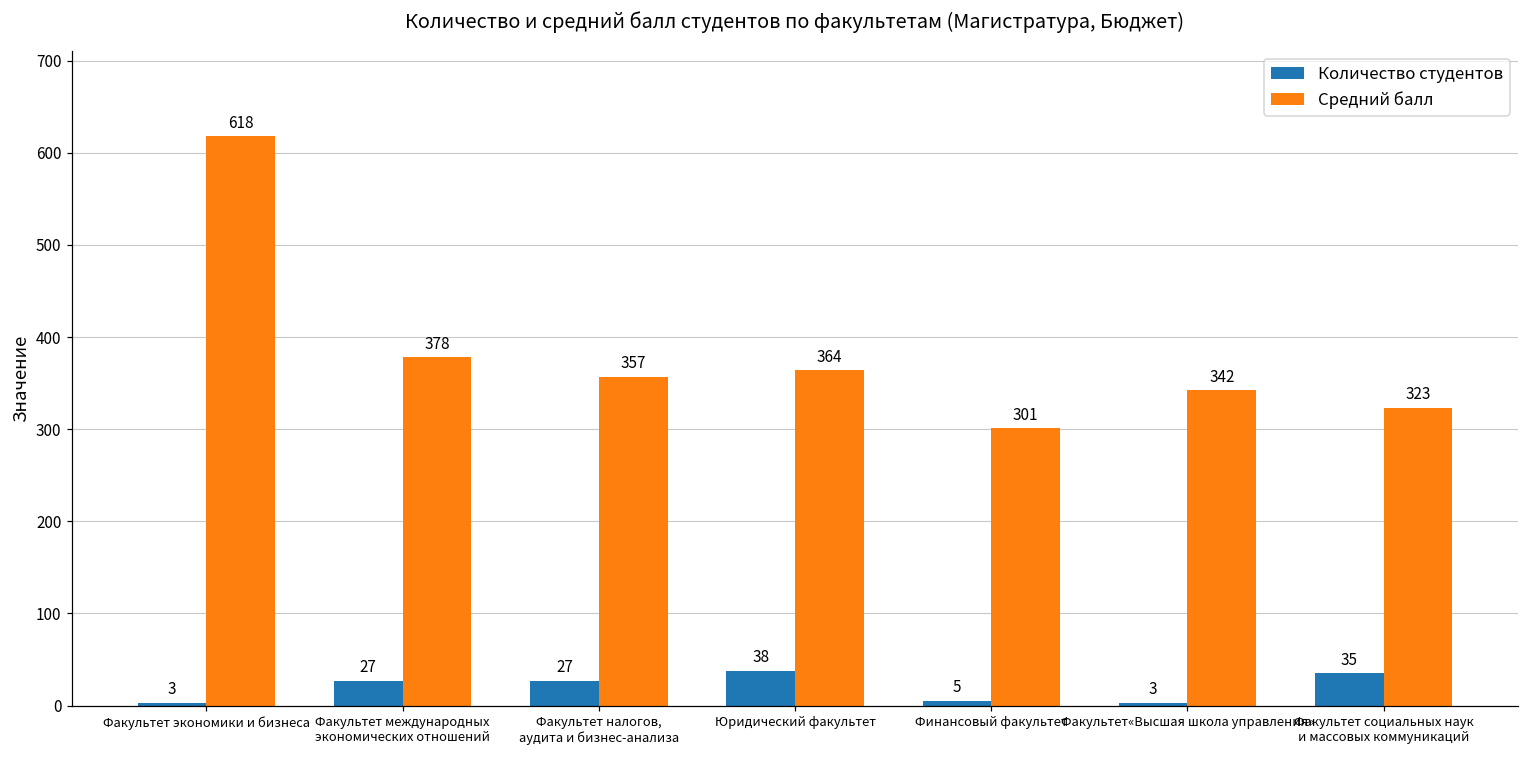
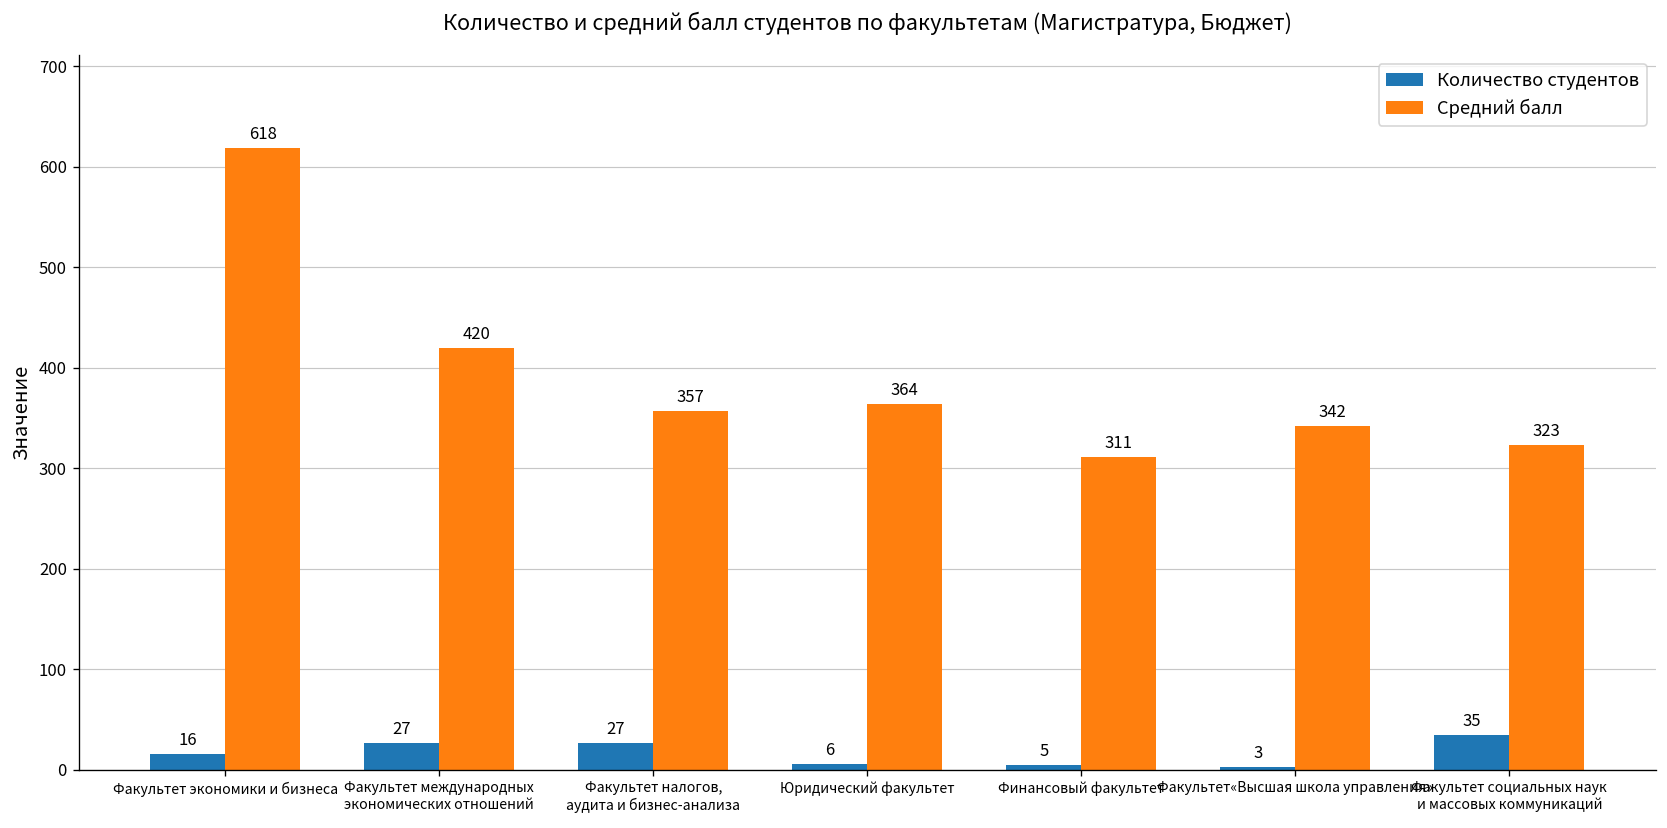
  {
    "Количество студентов": {
-     "Факультет экономики и бизнеса": 3,
+     "Факультет экономики и бизнеса": 16,
      "Факультет международных экономических отношений": 27,
      "Факультет налогов, аудита и бизнес-анализа": 27,
-     "Юридический факультет": 38,
+     "Юридический факультет": 6,
      "Финансовый факультет": 5,
      "Факультет«Высшая школа управления»": 3,
      "Факультет социальных наук и массовых коммуникаций": 35
    },
    "Средний балл": {
      "Факультет экономики и бизнеса": 618,
-     "Факультет международных экономических отношений": 378,
+     "Факультет международных экономических отношений": 420,
      "Факультет налогов, аудита и бизнес-анализа": 357,
      "Юридический факультет": 364,
-     "Финансовый факультет": 301,
+     "Финансовый факультет": 311,
      "Факультет«Высшая школа управления»": 342,
      "Факультет социальных наук и массовых коммуникаций": 323
    }
  }
